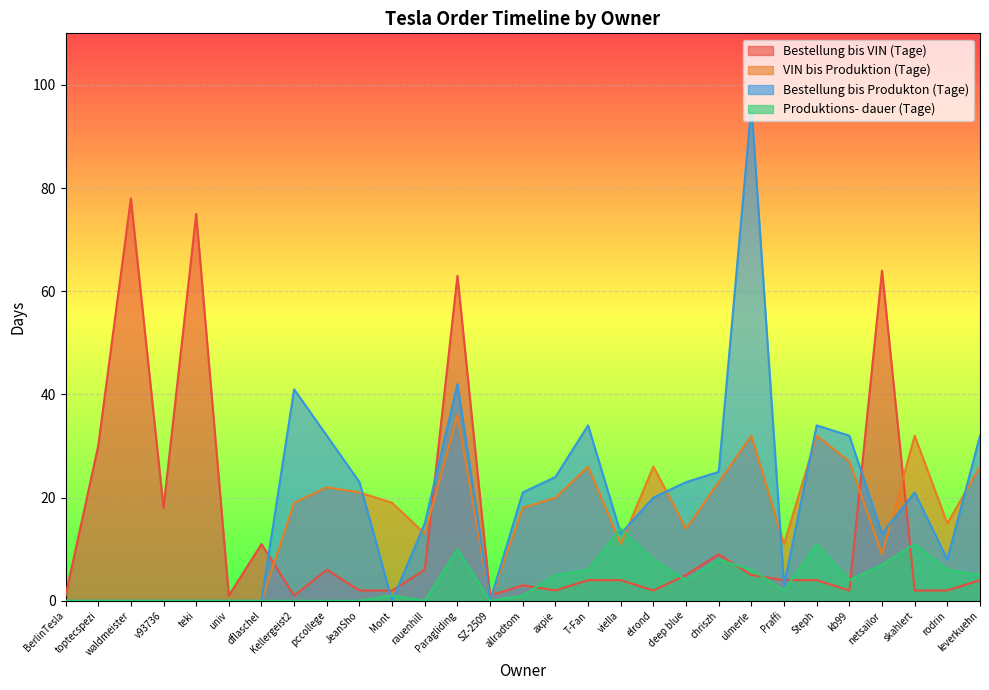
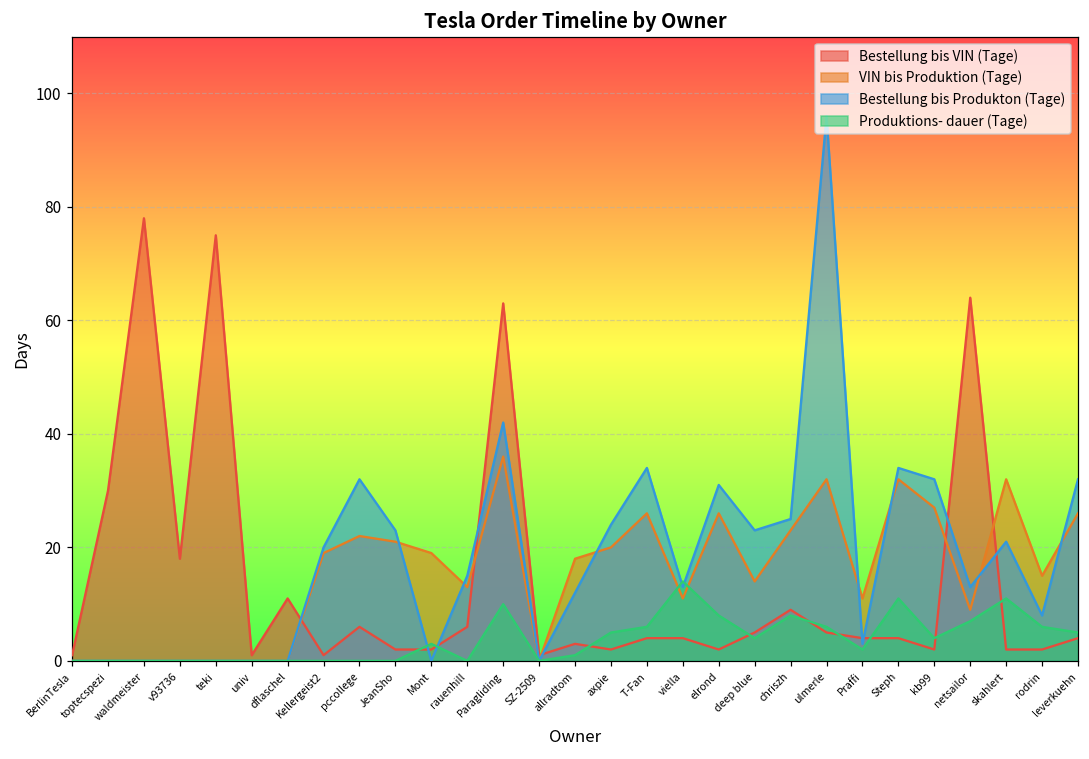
  {
    "Bestellung bis Produkton (Tage)": {
-     "Kellergeist2": 41,
+     "Kellergeist2": 20,
      "pccollege": 32,
      "JeanSho": 23,
      "Mont": 0,
      "rauenhill": 15,
      "Paragliding": 42,
-     "allradtom": 21,
+     "allradtom": 12,
      "axpie": 24,
      "T-Fan": 34,
      "viella": 13,
-     "elrond": 20,
+     "elrond": 31,
      "deep blue": 23,
      "chriszh": 25,
      "Praffi": 3,
      "Steph": 34,
      "kb99": 32,
      "netsailor": 13,
      "skahlert": 21,
      "rodrin": 8,
      "leverkuehn": 32
    },
    "Produktions- dauer (Tage)": {
      "Kellergeist2": 0,
      "pccollege": 0,
      "JeanSho": 0,
-     "Mont": 1,
+     "Mont": 3,
      "rauenhill": 0,
      "Paragliding": 10,
      "allradtom": 1,
      "axpie": 5,
      "T-Fan": 6,
      "viella": 14,
      "elrond": 8,
      "deep blue": 4,
      "chriszh": 8,
      "ulmerle": 6,
      "Praffi": 2,
      "Steph": 11,
      "kb99": 4,
      "netsailor": 7,
      "skahlert": 11,
      "rodrin": 6,
      "leverkuehn": 5
    }
  }
